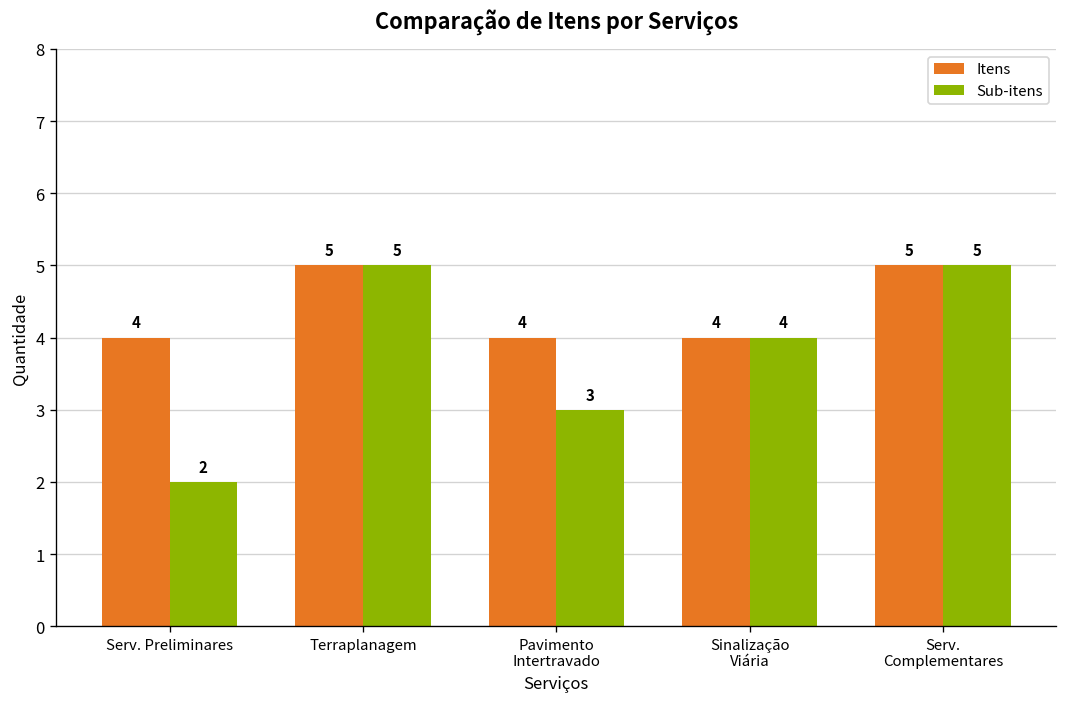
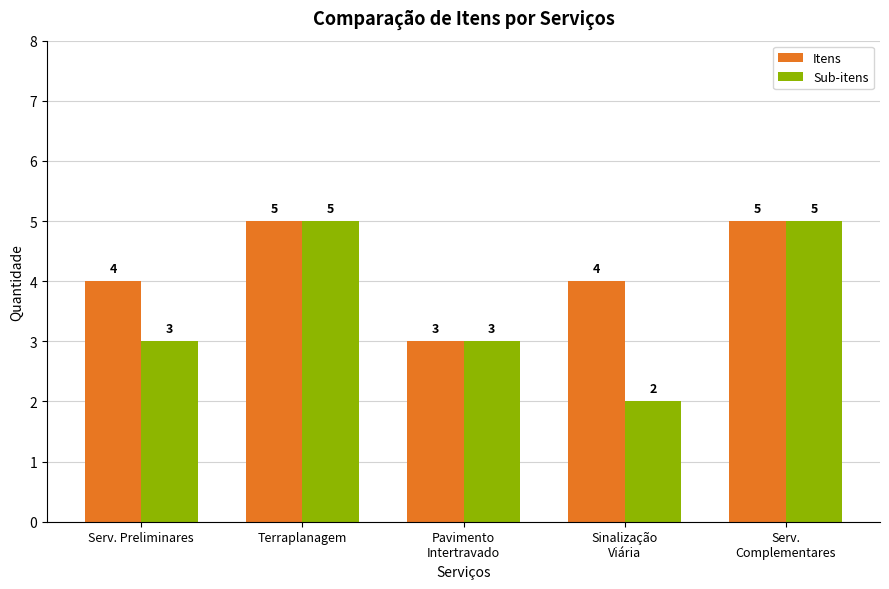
  {
    "Itens": {
      "Serv. Preliminares": 4,
      "Terraplanagem": 5,
-     "Pavimento Intertravado": 4,
+     "Pavimento Intertravado": 3,
      "Sinalização Viária": 4,
      "Serv. Complementares": 5
    },
    "Sub-itens": {
-     "Serv. Preliminares": 2,
+     "Serv. Preliminares": 3,
      "Terraplanagem": 5,
      "Pavimento Intertravado": 3,
-     "Sinalização Viária": 4,
+     "Sinalização Viária": 2,
      "Serv. Complementares": 5
    }
  }
